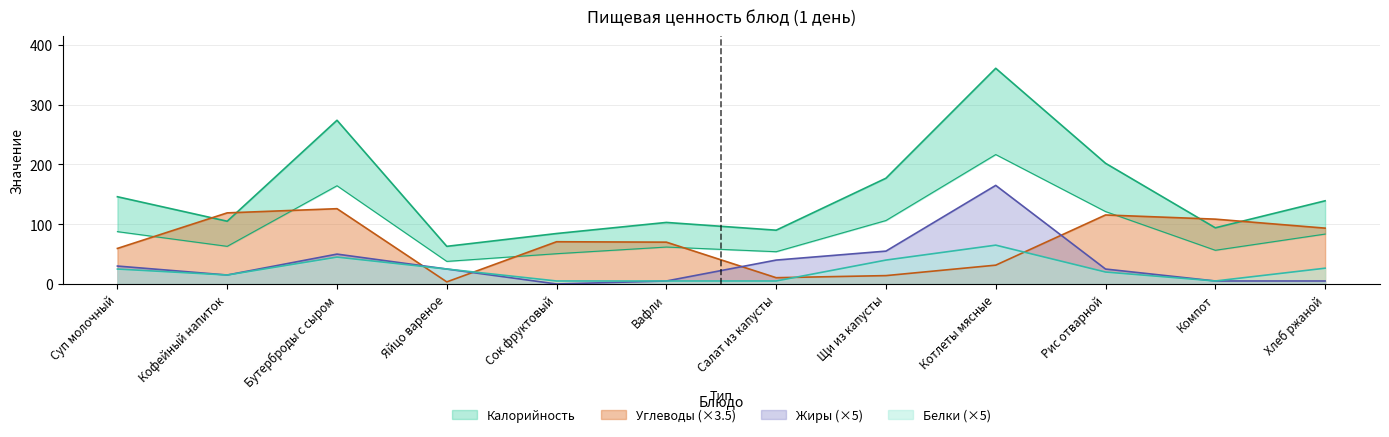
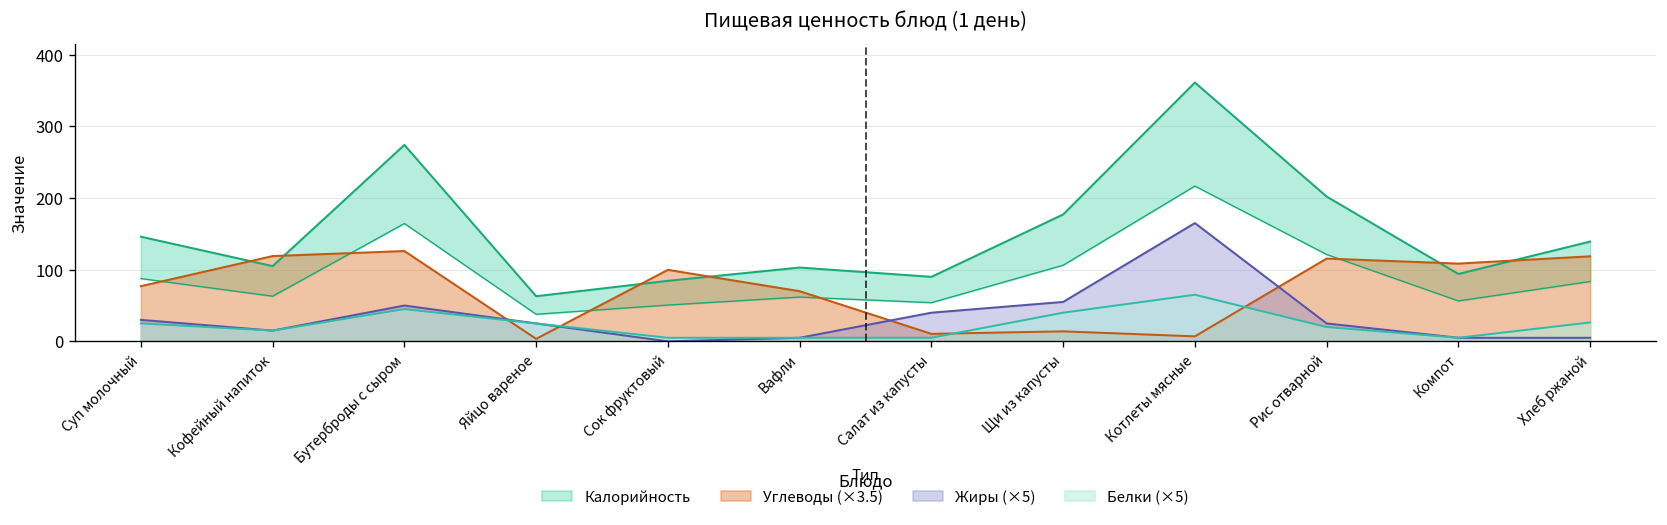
  {
    "Углеводы (×3.5)": {
-     "Суп молочный": 60,
+     "Суп молочный": 80,
      "Кофейный напиток": 120,
      "Бутерброды с сыром": 130,
      "Яйцо вареное": 0,
-     "Сок фруктовый": 70,
+     "Сок фруктовый": 100,
      "Вафли": 70,
      "Салат из капусты": 10,
      "Щи из капусты": 10,
-     "Котлеты мясные": 30,
+     "Котлеты мясные": 10,
      "Рис отварной": 120,
      "Компот": 110,
-     "Хлеб ржаной": 90
+     "Хлеб ржаной": 120
    }
  }
